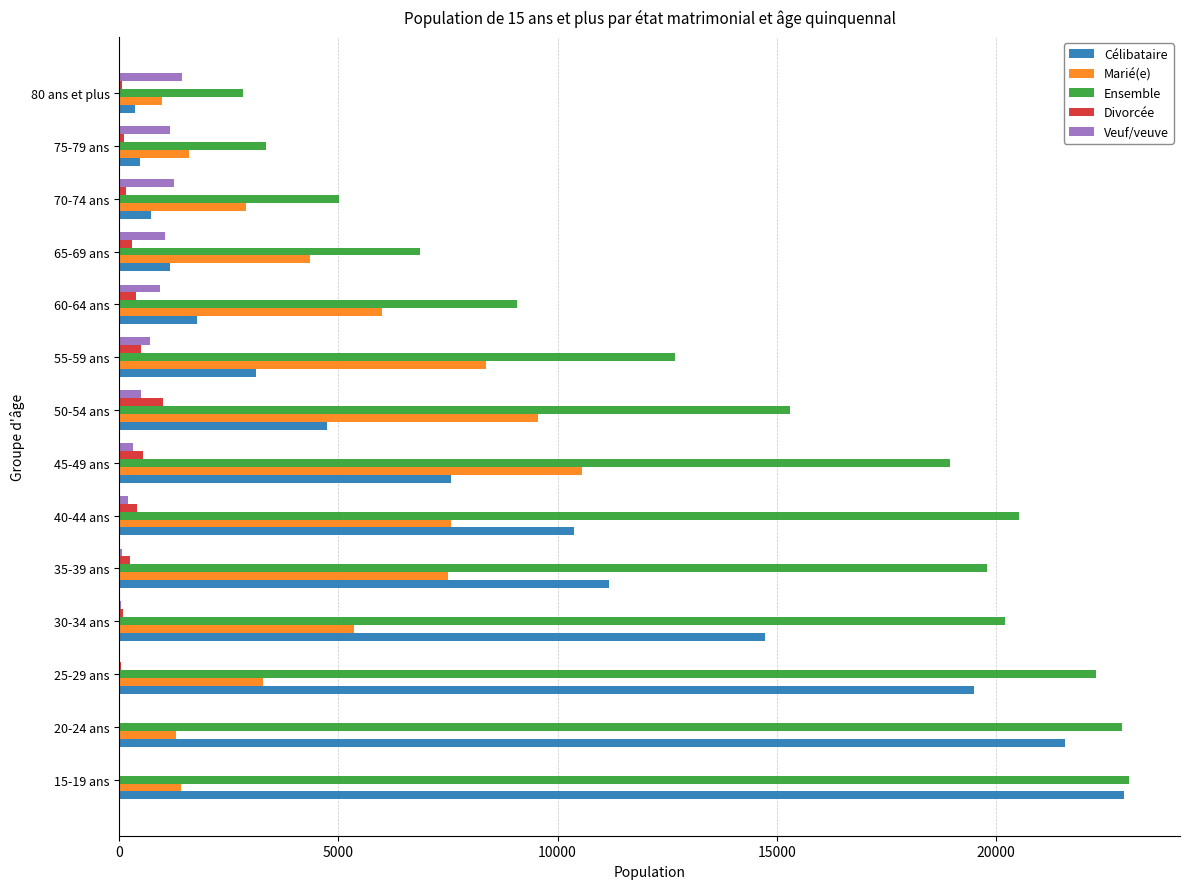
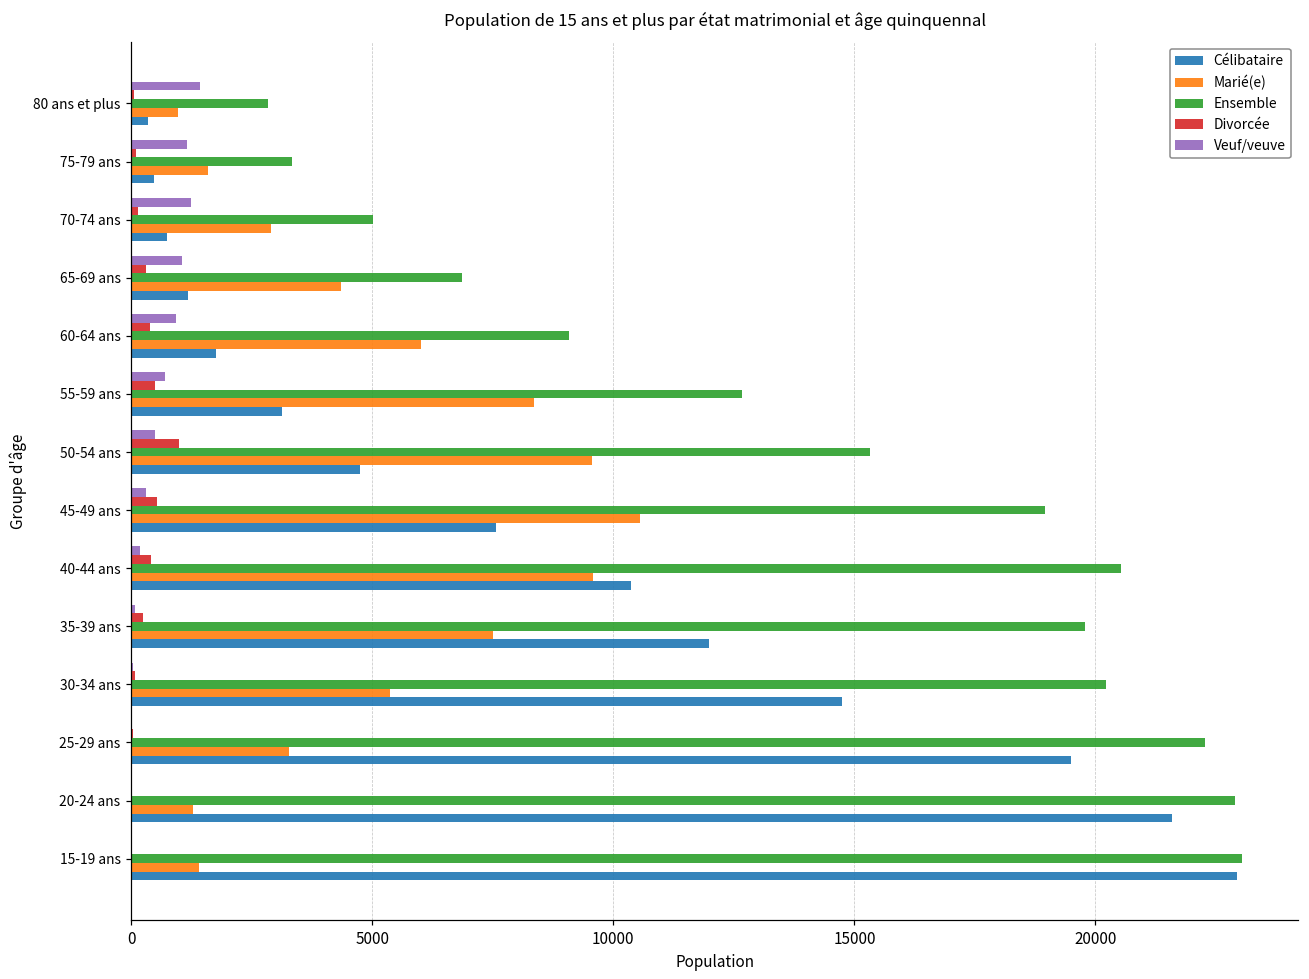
  {
    "Célibataire": {
      "80 ans et plus": 400,
      "75-79 ans": 500,
      "70-74 ans": 700,
      "65-69 ans": 1200,
      "60-64 ans": 1800,
      "55-59 ans": 3100,
      "50-54 ans": 4700,
      "45-49 ans": 7600,
      "40-44 ans": 10400,
-     "35-39 ans": 11200,
+     "35-39 ans": 12000,
      "30-34 ans": 14700,
      "25-29 ans": 19500,
      "20-24 ans": 21600,
      "15-19 ans": 22900
    },
    "Marié(e)": {
      "80 ans et plus": 1000,
      "75-79 ans": 1600,
      "70-74 ans": 2900,
      "65-69 ans": 4300,
      "60-64 ans": 6000,
      "55-59 ans": 8400,
      "50-54 ans": 9600,
      "45-49 ans": 10500,
-     "40-44 ans": 7600,
+     "40-44 ans": 9600,
      "35-39 ans": 7500,
      "30-34 ans": 5400,
      "25-29 ans": 3300,
      "20-24 ans": 1300,
      "15-19 ans": 1400
    },
    "Ensemble": {
      "80 ans et plus": 2800,
      "75-79 ans": 3300,
      "70-74 ans": 5000,
      "65-69 ans": 6900,
      "60-64 ans": 9100,
      "55-59 ans": 12700,
      "50-54 ans": 15300,
      "45-49 ans": 19000,
      "40-44 ans": 20500,
      "35-39 ans": 19800,
      "30-34 ans": 20200,
      "25-29 ans": 22300,
      "20-24 ans": 22900,
      "15-19 ans": 23000
    },
    "Divorcée": {
      "80 ans et plus": 100,
      "75-79 ans": 100,
      "70-74 ans": 100,
      "65-69 ans": 300,
      "60-64 ans": 400,
      "55-59 ans": 500,
      "50-54 ans": 1000,
      "45-49 ans": 500,
      "40-44 ans": 400,
      "35-39 ans": 200,
      "30-34 ans": 100
    },
    "Veuf/veuve": {
      "80 ans et plus": 1400,
      "75-79 ans": 1200,
      "70-74 ans": 1200,
      "65-69 ans": 1100,
      "60-64 ans": 900,
      "55-59 ans": 700,
      "50-54 ans": 500,
      "45-49 ans": 300,
      "40-44 ans": 200,
      "35-39 ans": 100
    }
  }
